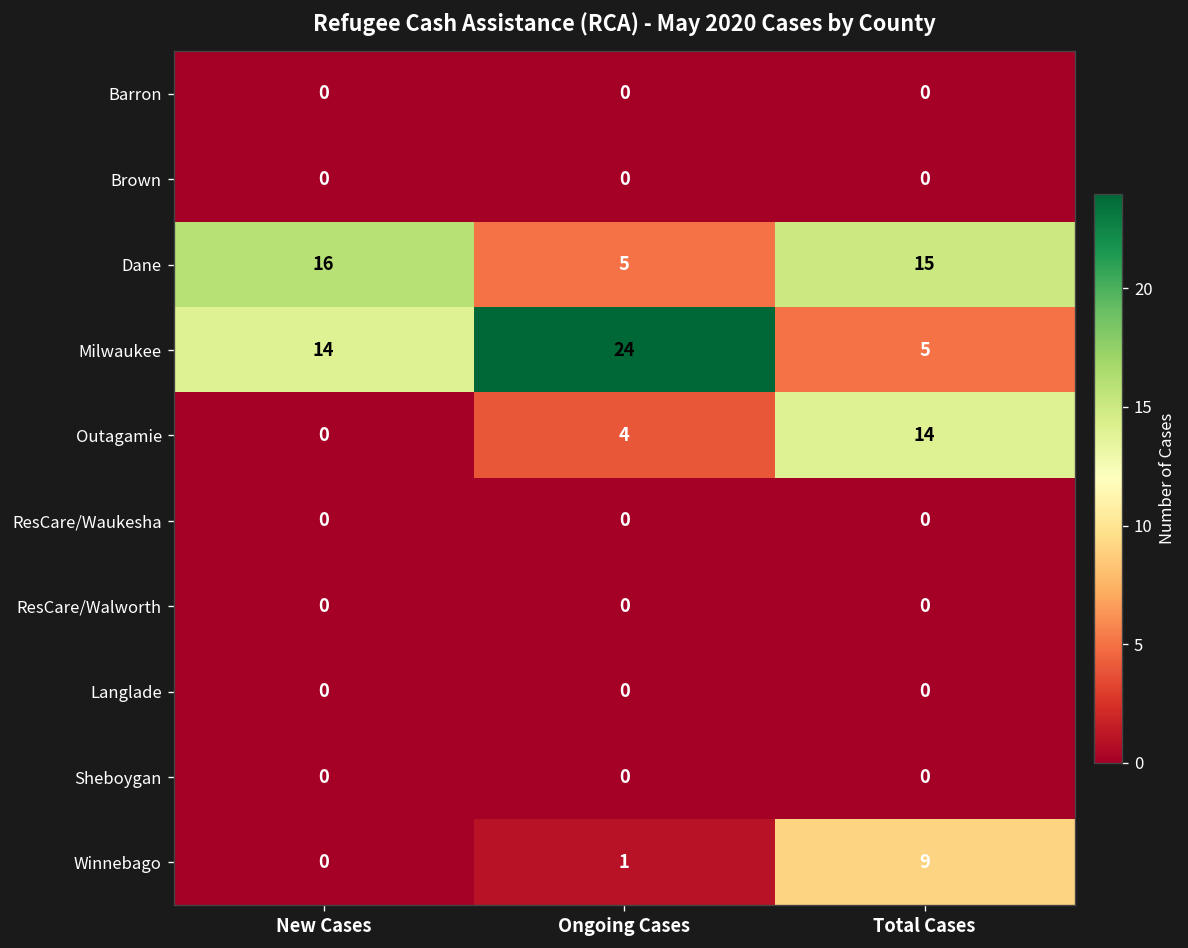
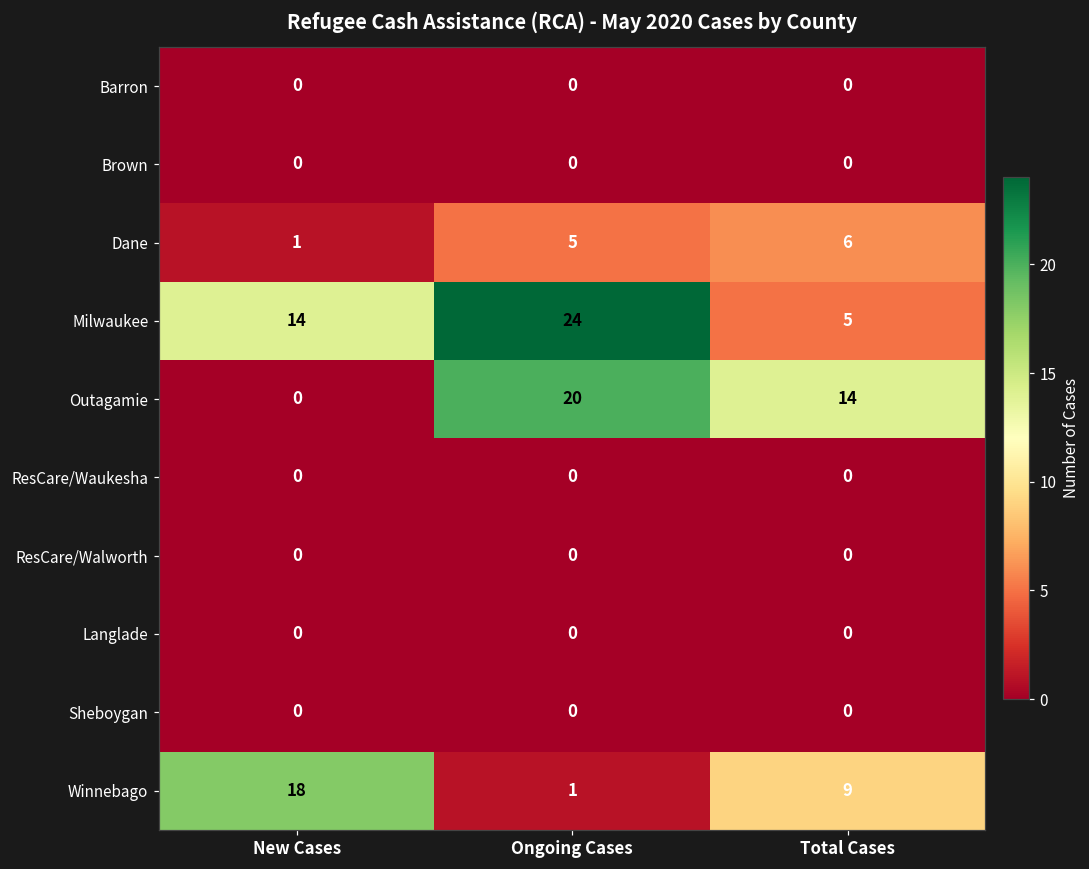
  {
    "Barron": {
      "New Cases": 0,
      "Ongoing Cases": 0,
      "Total Cases": 0
    },
    "Brown": {
      "New Cases": 0,
      "Ongoing Cases": 0,
      "Total Cases": 0
    },
    "Dane": {
-     "New Cases": 16,
+     "New Cases": 1,
      "Ongoing Cases": 5,
-     "Total Cases": 15
+     "Total Cases": 6
    },
    "Milwaukee": {
      "New Cases": 14,
      "Ongoing Cases": 24,
      "Total Cases": 5
    },
    "Outagamie": {
      "New Cases": 0,
-     "Ongoing Cases": 4,
+     "Ongoing Cases": 20,
      "Total Cases": 14
    },
    "ResCare/Waukesha": {
      "New Cases": 0,
      "Ongoing Cases": 0,
      "Total Cases": 0
    },
    "ResCare/Walworth": {
      "New Cases": 0,
      "Ongoing Cases": 0,
      "Total Cases": 0
    },
    "Langlade": {
      "New Cases": 0,
      "Ongoing Cases": 0,
      "Total Cases": 0
    },
    "Sheboygan": {
      "New Cases": 0,
      "Ongoing Cases": 0,
      "Total Cases": 0
    },
    "Winnebago": {
-     "New Cases": 0,
+     "New Cases": 18,
      "Ongoing Cases": 1,
      "Total Cases": 9
    }
  }
